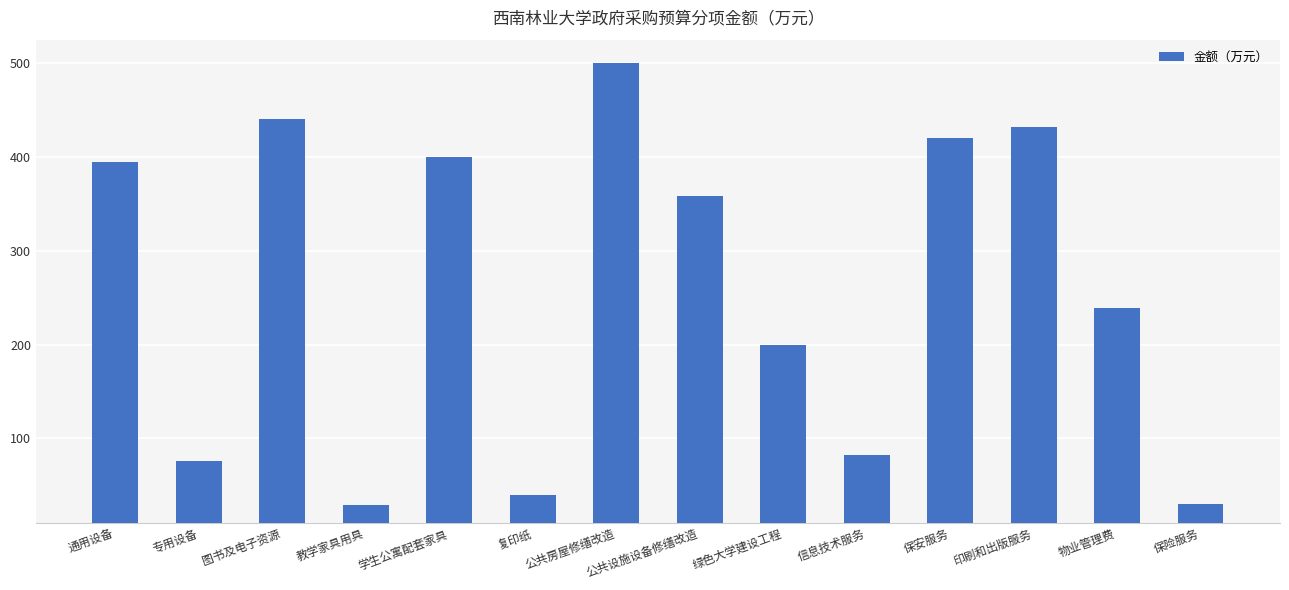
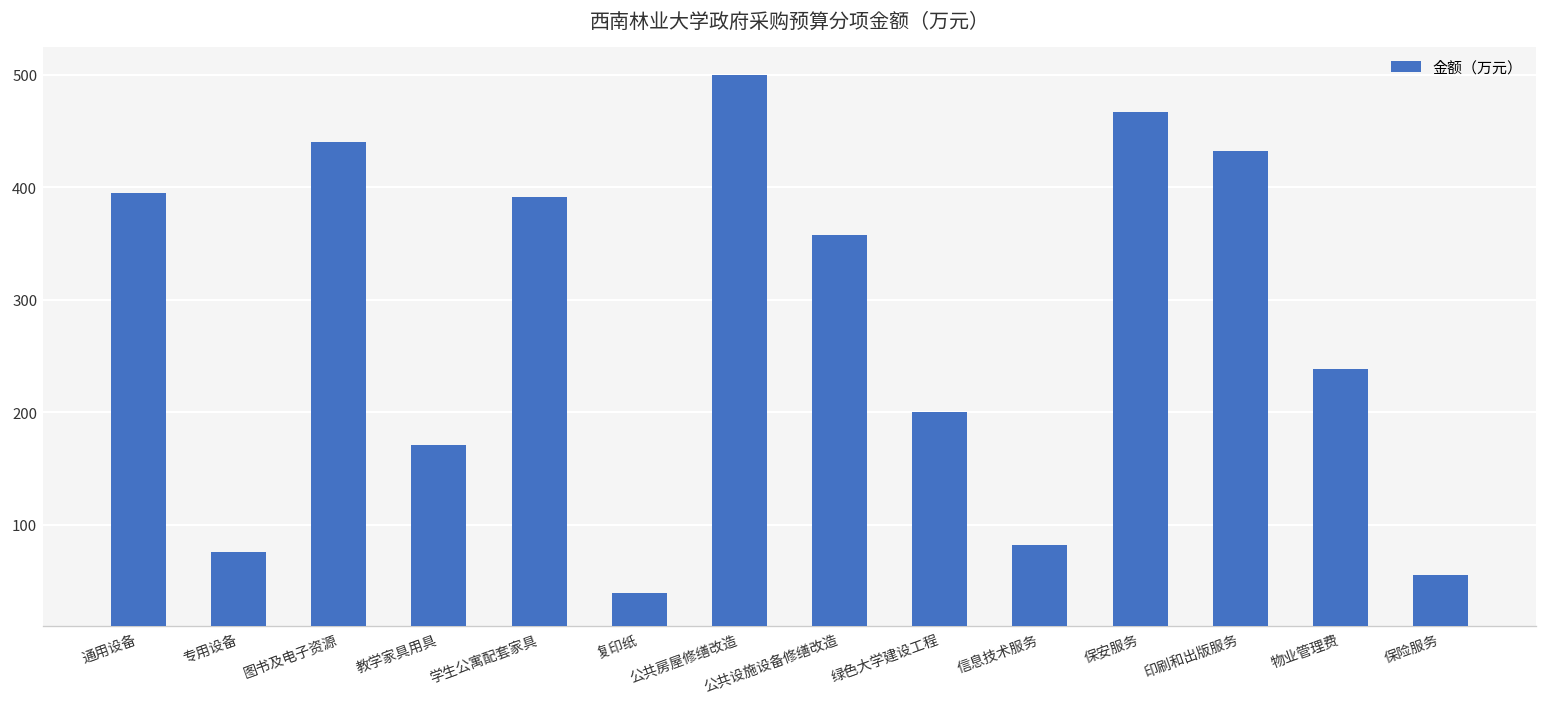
  {
    "通用设备": 400,
    "专用设备": 80,
    "图书及电子资源": 440,
-   "教学家具用具": 30,
-   "学生公寓配套家具": 400,
+   "教学家具用具": 170,
+   "学生公寓配套家具": 390,
    "复印纸": 40,
    "公共房屋修缮改造": 500,
    "公共设施设备修缮改造": 360,
    "绿色大学建设工程": 200,
    "信息技术服务": 80,
-   "保安服务": 420,
+   "保安服务": 470,
    "印刷和出版服务": 430,
    "物业管理费": 240,
-   "保险服务": 30
+   "保险服务": 60
  }
